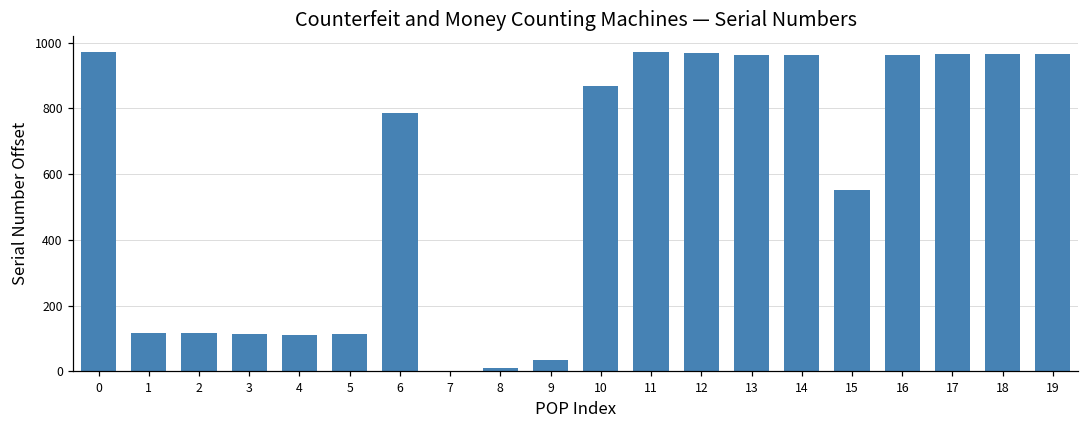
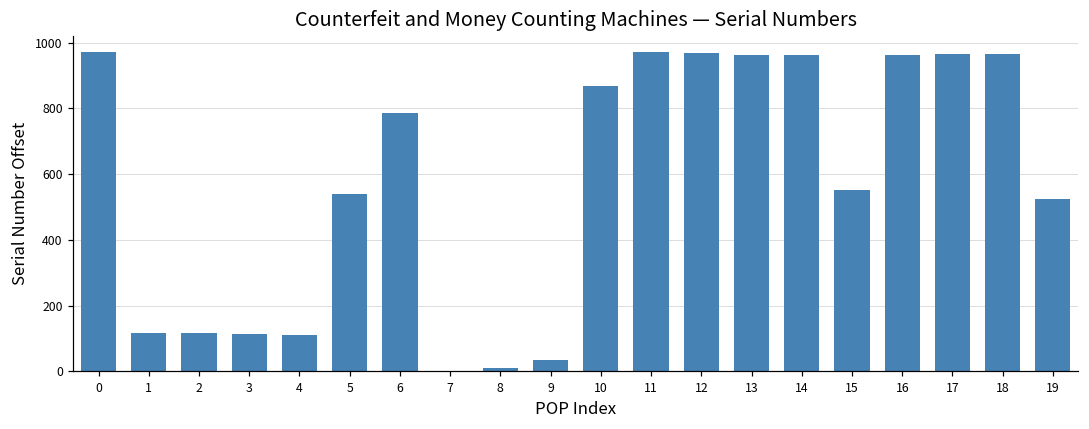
  {
    "0": 970,
    "1": 120,
    "2": 120,
    "3": 120,
    "4": 110,
-   "5": 110,
+   "5": 540,
    "6": 790,
    "7": 0,
    "8": 10,
    "9": 40,
    "10": 870,
    "11": 970,
    "12": 970,
    "13": 960,
    "14": 960,
    "15": 550,
    "16": 960,
    "17": 970,
    "18": 970,
-   "19": 970
+   "19": 530
  }
